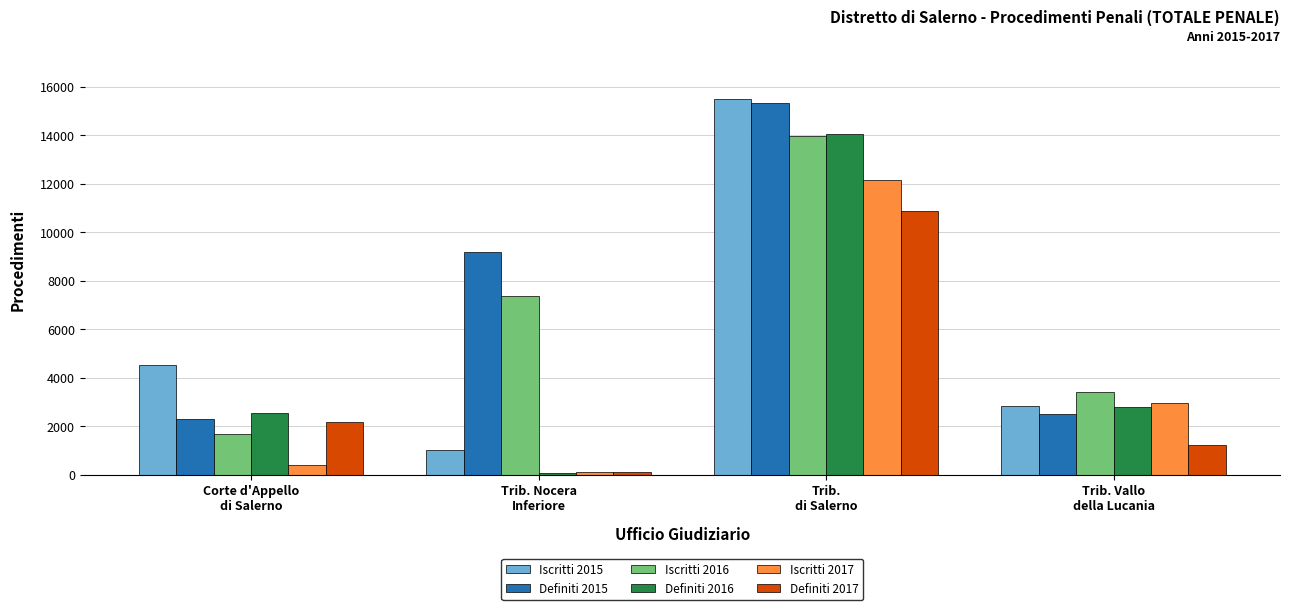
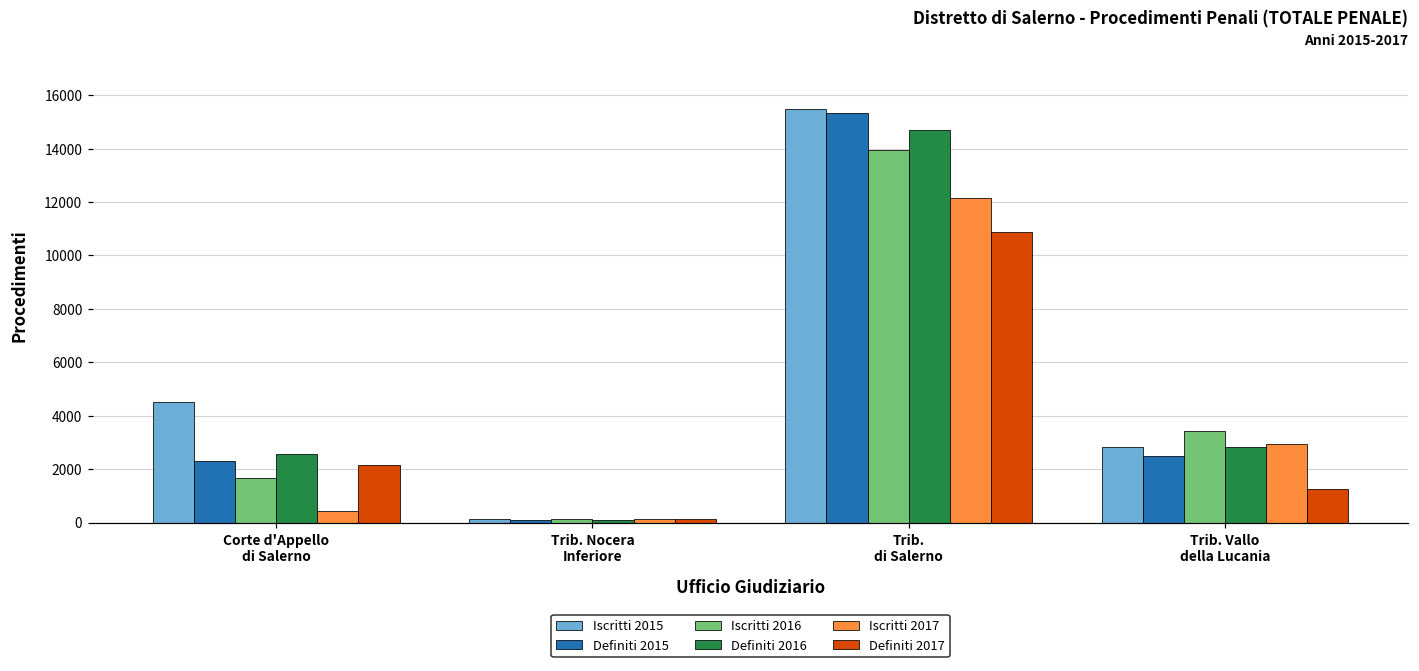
  {
    "Iscritti 2015": {
      "Corte d'Appello di Salerno": 4500,
-     "Trib. Nocera Inferiore": 1000,
+     "Trib. Nocera Inferiore": 100,
      "Trib. di Salerno": 15500,
      "Trib. Vallo della Lucania": 2800
    },
    "Definiti 2015": {
      "Corte d'Appello di Salerno": 2300,
-     "Trib. Nocera Inferiore": 9200,
+     "Trib. Nocera Inferiore": 100,
      "Trib. di Salerno": 15300,
      "Trib. Vallo della Lucania": 2500
    },
    "Iscritti 2016": {
      "Corte d'Appello di Salerno": 1700,
-     "Trib. Nocera Inferiore": 7400,
+     "Trib. Nocera Inferiore": 100,
      "Trib. di Salerno": 14000,
      "Trib. Vallo della Lucania": 3400
    },
    "Definiti 2016": {
      "Corte d'Appello di Salerno": 2600,
-     "Trib. di Salerno": 14000,
+     "Trib. di Salerno": 14700,
      "Trib. Vallo della Lucania": 2800
    },
    "Iscritti 2017": {
      "Corte d'Appello di Salerno": 400,
      "Trib. Nocera Inferiore": 100,
      "Trib. di Salerno": 12100,
      "Trib. Vallo della Lucania": 3000
    },
    "Definiti 2017": {
      "Corte d'Appello di Salerno": 2200,
      "Trib. Nocera Inferiore": 100,
      "Trib. di Salerno": 10900,
      "Trib. Vallo della Lucania": 1200
    }
  }
